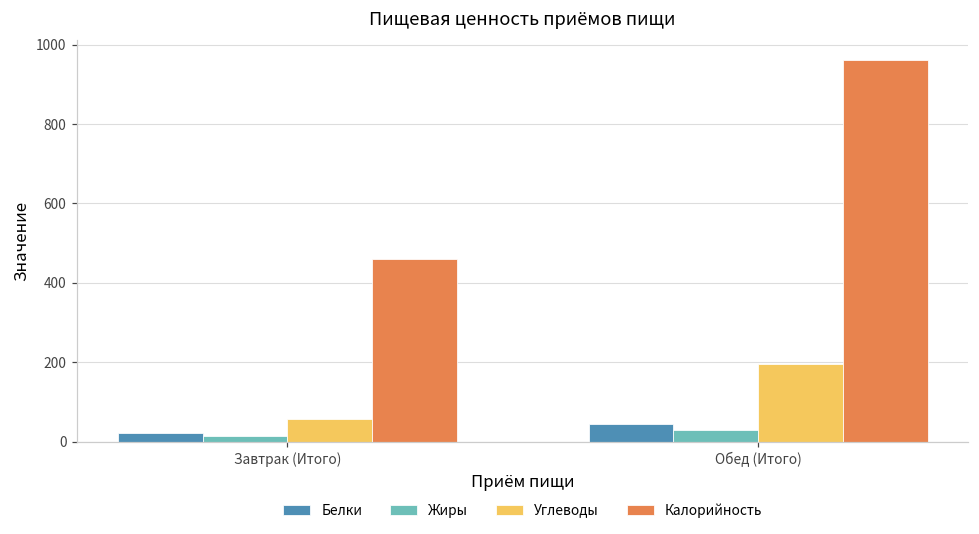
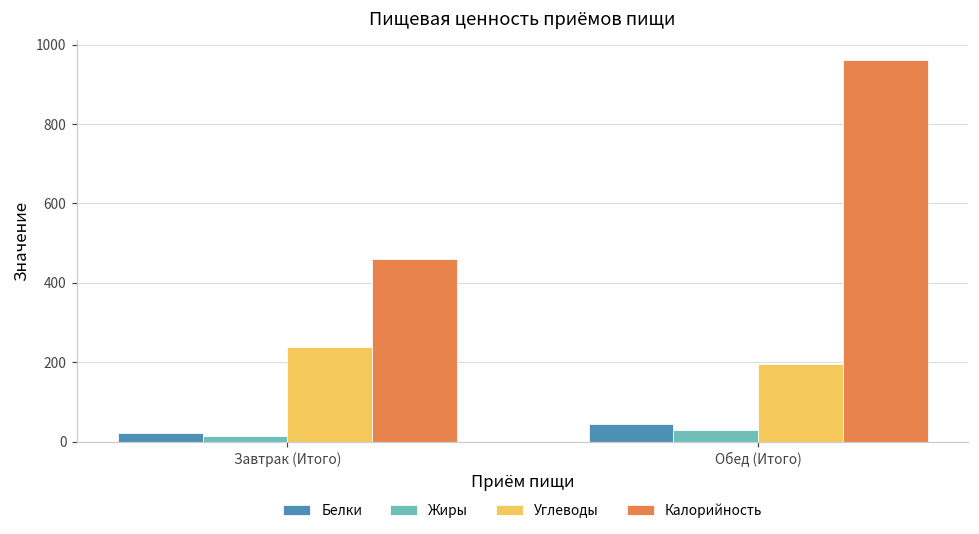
  {
    "Углеводы": {
-     "Завтрак (Итого)": 60,
+     "Завтрак (Итого)": 240,
      "Обед (Итого)": 200
    },
    "Калорийность": {
      "Завтрак (Итого)": 460,
      "Обед (Итого)": 960
    }
  }
